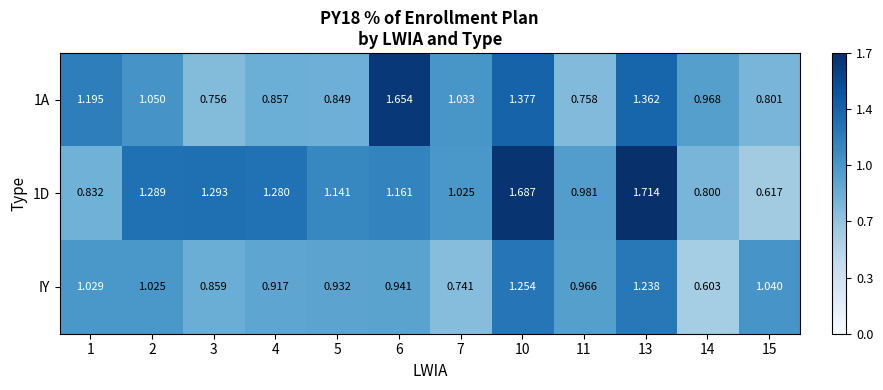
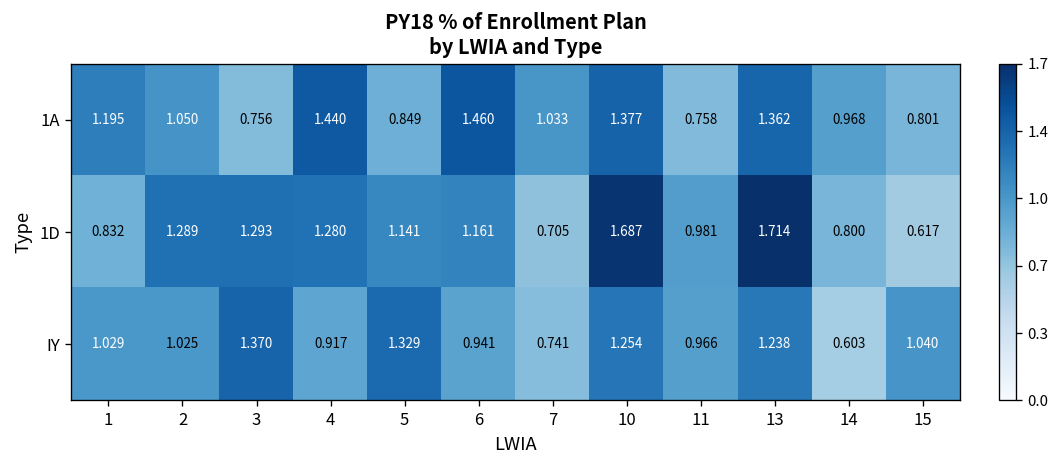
  {
    "1A": {
      "1": 1.195,
      "2": 1.050,
      "3": 0.756,
-     "4": 0.857,
+     "4": 1.440,
      "5": 0.849,
-     "6": 1.654,
+     "6": 1.460,
      "7": 1.033,
      "10": 1.377,
      "11": 0.758,
      "13": 1.362,
      "14": 0.968,
      "15": 0.801
    },
    "1D": {
      "1": 0.832,
      "2": 1.289,
      "3": 1.293,
      "4": 1.280,
      "5": 1.141,
      "6": 1.161,
-     "7": 1.025,
+     "7": 0.705,
      "10": 1.687,
      "11": 0.981,
      "13": 1.714,
      "14": 0.800,
      "15": 0.617
    },
    "IY": {
      "1": 1.029,
      "2": 1.025,
-     "3": 0.859,
+     "3": 1.370,
      "4": 0.917,
-     "5": 0.932,
+     "5": 1.329,
      "6": 0.941,
      "7": 0.741,
      "10": 1.254,
      "11": 0.966,
      "13": 1.238,
      "14": 0.603,
      "15": 1.040
    }
  }
